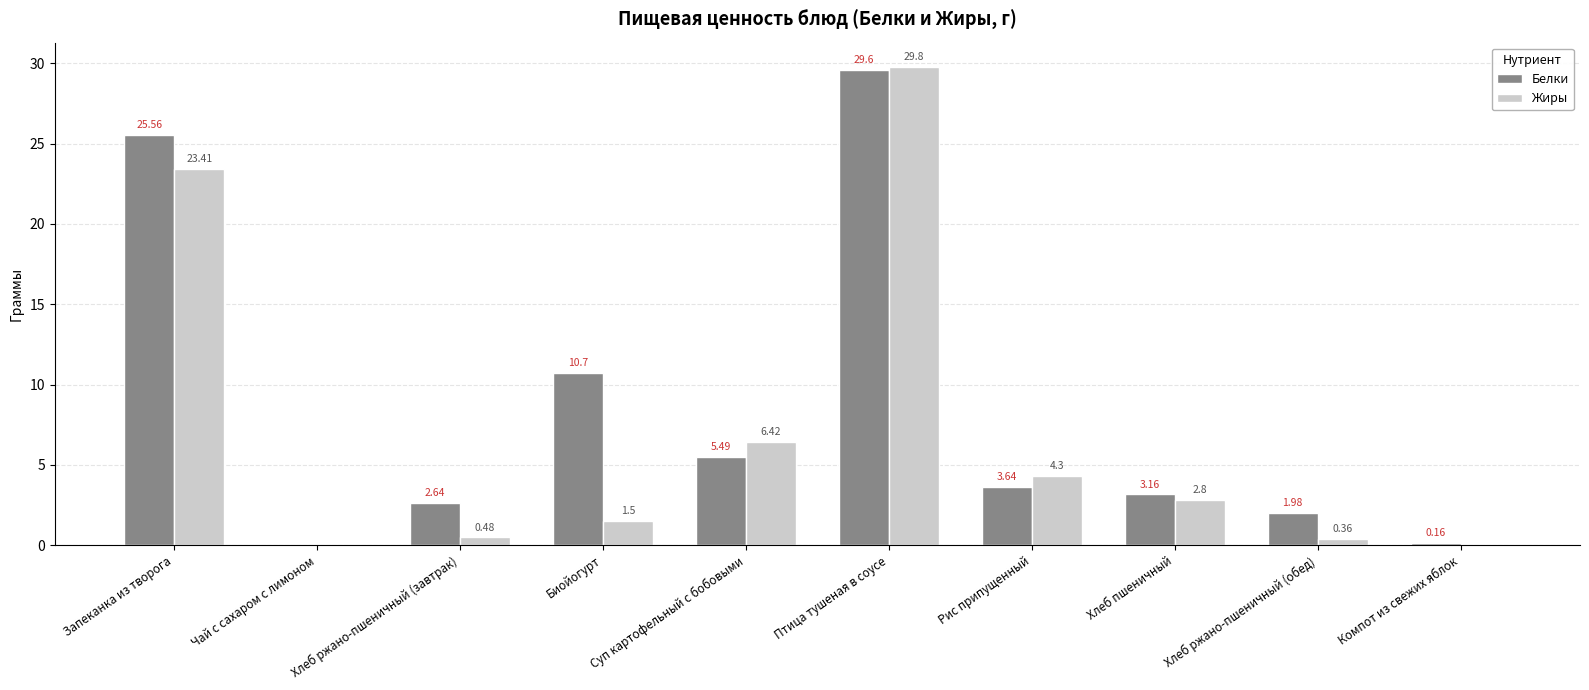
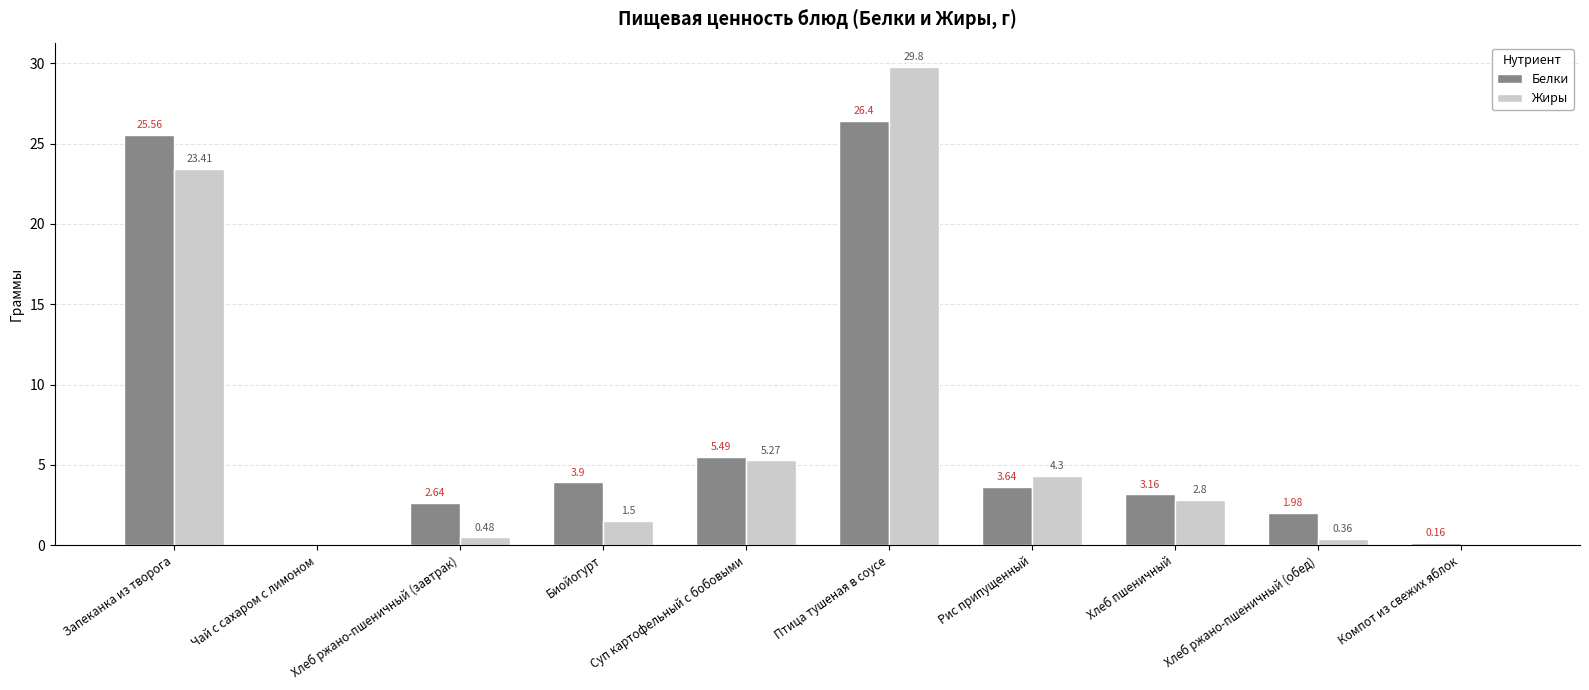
  {
    "Белки": {
      "Запеканка из творога": 25.56,
      "Хлеб ржано-пшеничный (завтрак)": 2.64,
-     "Биойогурт": 10.7,
+     "Биойогурт": 3.9,
      "Суп картофельный с бобовыми": 5.49,
-     "Птица тушеная в соусе": 29.6,
+     "Птица тушеная в соусе": 26.4,
      "Рис припущенный": 3.64,
      "Хлеб пшеничный": 3.16,
      "Хлеб ржано-пшеничный (обед)": 1.98,
      "Компот из свежих яблок": 0.16
    },
    "Жиры": {
      "Запеканка из творога": 23.41,
      "Хлеб ржано-пшеничный (завтрак)": 0.48,
      "Биойогурт": 1.5,
-     "Суп картофельный с бобовыми": 6.42,
+     "Суп картофельный с бобовыми": 5.27,
      "Птица тушеная в соусе": 29.8,
      "Рис припущенный": 4.3,
      "Хлеб пшеничный": 2.8,
      "Хлеб ржано-пшеничный (обед)": 0.36
    }
  }
